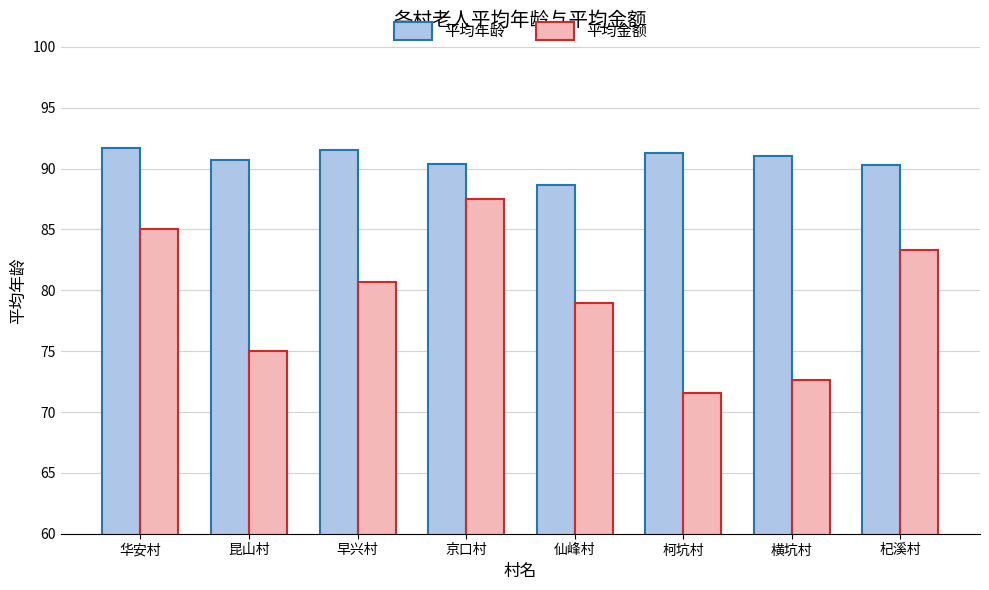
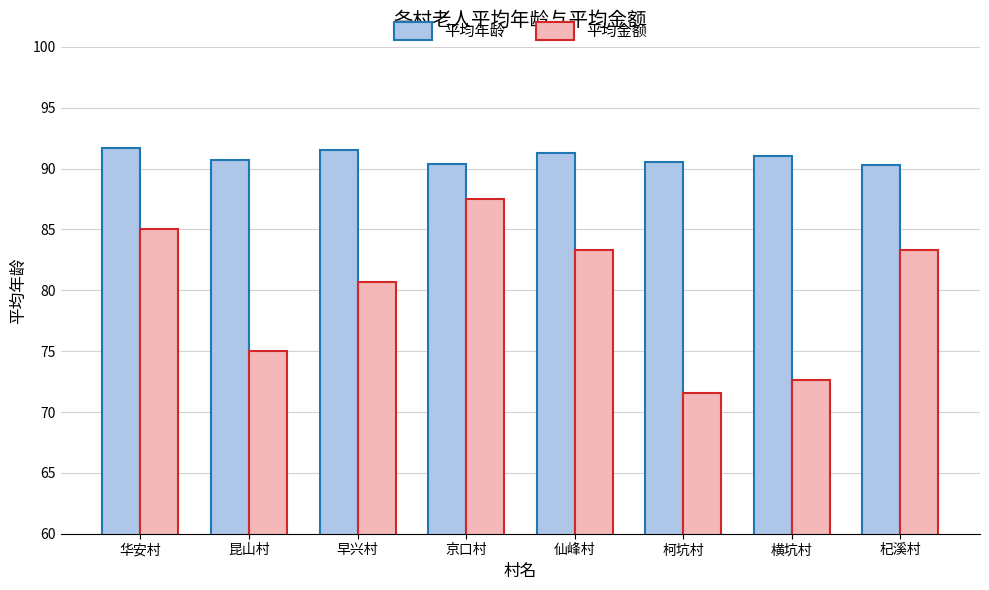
  {
    "平均年龄": {
      "华安村": 91.7,
      "昆山村": 90.7,
      "早兴村": 91.5,
      "京口村": 90.4,
-     "仙峰村": 88.6,
-     "柯坑村": 91.3,
+     "仙峰村": 91.3,
+     "柯坑村": 90.5,
      "横坑村": 91.0,
      "杞溪村": 90.3
    },
    "平均金额": {
      "华安村": 85.0,
      "昆山村": 75.0,
      "早兴村": 80.7,
      "京口村": 87.5,
-     "仙峰村": 79.0,
+     "仙峰村": 83.3,
      "柯坑村": 71.6,
      "横坑村": 72.6,
      "杞溪村": 83.3
    }
  }
